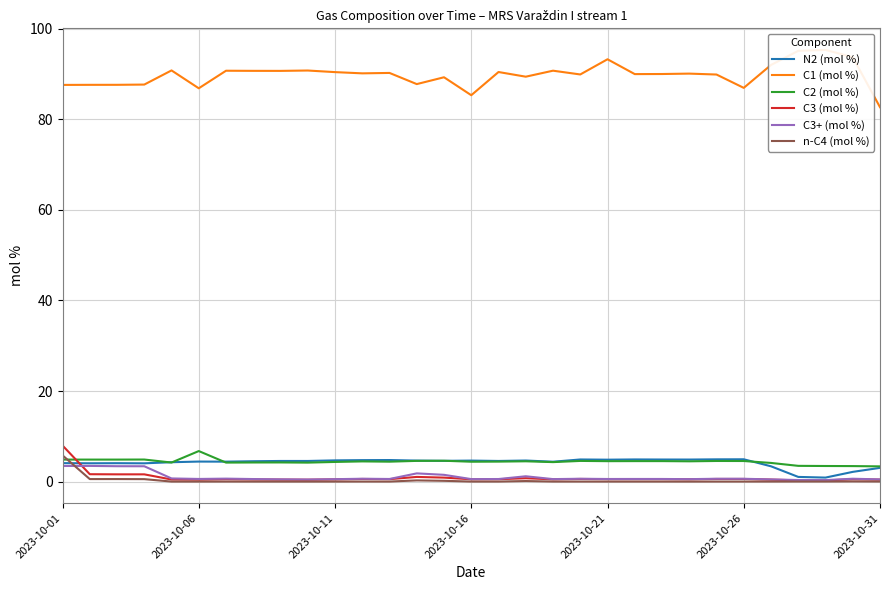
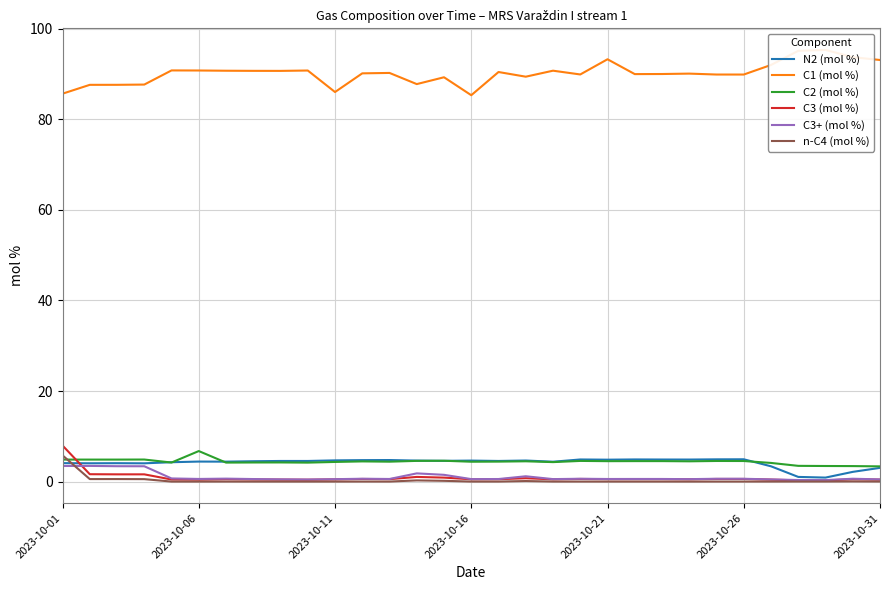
  {
    "N2 (mol %)": {
      "2023-10-01": 4,
      "2023-10-06": 4
    },
    "C1 (mol %)": {
-     "2023-10-01": 88,
-     "2023-10-06": 87,
-     "2023-10-11": 90,
+     "2023-10-01": 86,
+     "2023-10-06": 91,
+     "2023-10-11": 86,
      "2023-10-16": 85,
      "2023-10-21": 93,
-     "2023-10-26": 87,
-     "2023-10-31": 83
+     "2023-10-26": 90,
+     "2023-10-31": 93
    },
    "C2 (mol %)": {
      "2023-10-01": 5,
      "2023-10-06": 7
    },
    "C3 (mol %)": {
      "2023-10-01": 8
    },
    "C3+ (mol %)": {
      "2023-10-01": 3
    },
    "n-C4 (mol %)": {
      "2023-10-01": 6,
      "2023-10-26": 0
    }
  }
